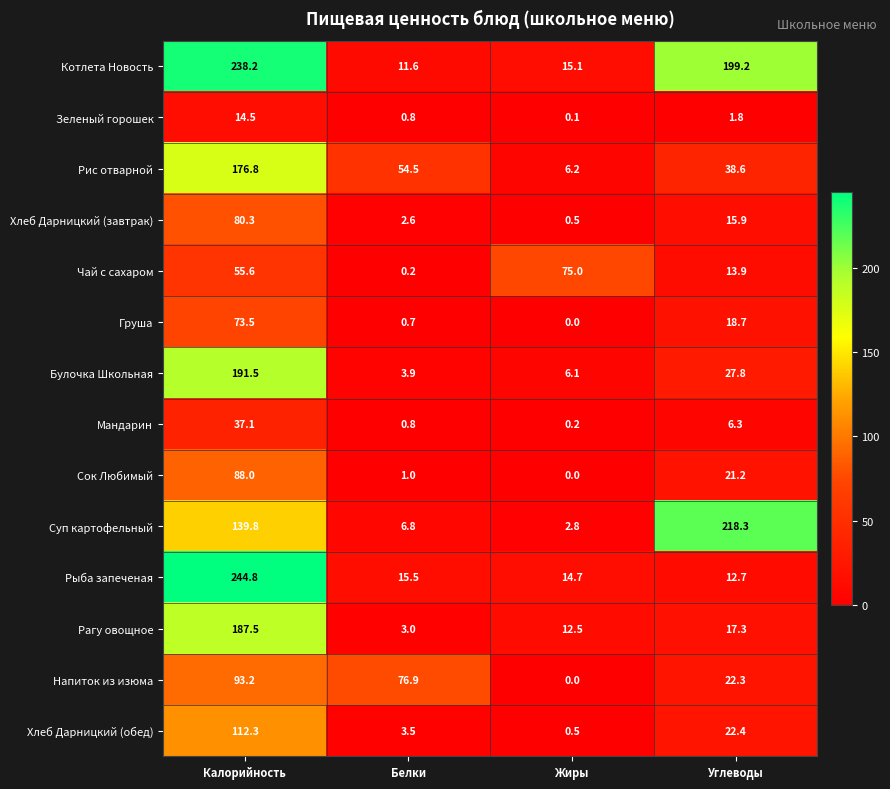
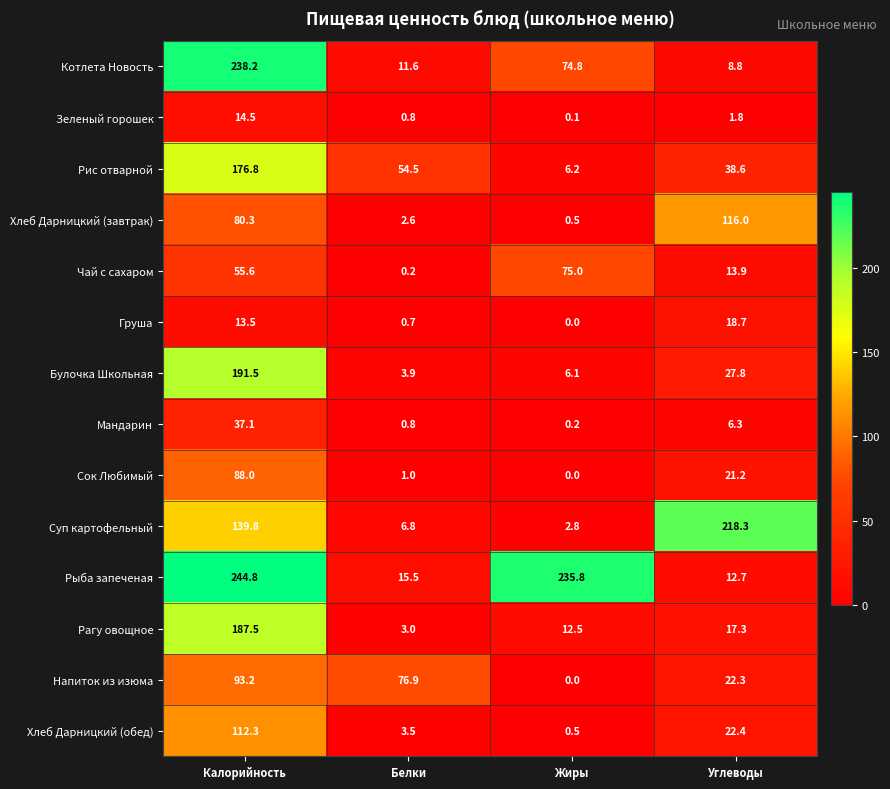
  {
    "Котлета Новость": {
      "Калорийность": 238.2,
      "Белки": 11.6,
-     "Жиры": 15.1,
-     "Углеводы": 199.2
+     "Жиры": 74.8,
+     "Углеводы": 8.8
    },
    "Зеленый горошек": {
      "Калорийность": 14.5,
      "Белки": 0.8,
      "Жиры": 0.1,
      "Углеводы": 1.8
    },
    "Рис отварной": {
      "Калорийность": 176.8,
      "Белки": 54.5,
      "Жиры": 6.2,
      "Углеводы": 38.6
    },
    "Хлеб Дарницкий (завтрак)": {
      "Калорийность": 80.3,
      "Белки": 2.6,
      "Жиры": 0.5,
-     "Углеводы": 15.9
+     "Углеводы": 116.0
    },
    "Чай с сахаром": {
      "Калорийность": 55.6,
      "Белки": 0.2,
      "Жиры": 75.0,
      "Углеводы": 13.9
    },
    "Груша": {
-     "Калорийность": 73.5,
+     "Калорийность": 13.5,
      "Белки": 0.7,
      "Жиры": 0.0,
      "Углеводы": 18.7
    },
    "Булочка Школьная": {
      "Калорийность": 191.5,
      "Белки": 3.9,
      "Жиры": 6.1,
      "Углеводы": 27.8
    },
    "Мандарин": {
      "Калорийность": 37.1,
      "Белки": 0.8,
      "Жиры": 0.2,
      "Углеводы": 6.3
    },
    "Сок Любимый": {
      "Калорийность": 88.0,
      "Белки": 1.0,
      "Жиры": 0.0,
      "Углеводы": 21.2
    },
    "Суп картофельный": {
      "Калорийность": 139.8,
      "Белки": 6.8,
      "Жиры": 2.8,
      "Углеводы": 218.3
    },
    "Рыба запеченая": {
      "Калорийность": 244.8,
      "Белки": 15.5,
-     "Жиры": 14.7,
+     "Жиры": 235.8,
      "Углеводы": 12.7
    },
    "Рагу овощное": {
      "Калорийность": 187.5,
      "Белки": 3.0,
      "Жиры": 12.5,
      "Углеводы": 17.3
    },
    "Напиток из изюма": {
      "Калорийность": 93.2,
      "Белки": 76.9,
      "Жиры": 0.0,
      "Углеводы": 22.3
    },
    "Хлеб Дарницкий (обед)": {
      "Калорийность": 112.3,
      "Белки": 3.5,
      "Жиры": 0.5,
      "Углеводы": 22.4
    }
  }
